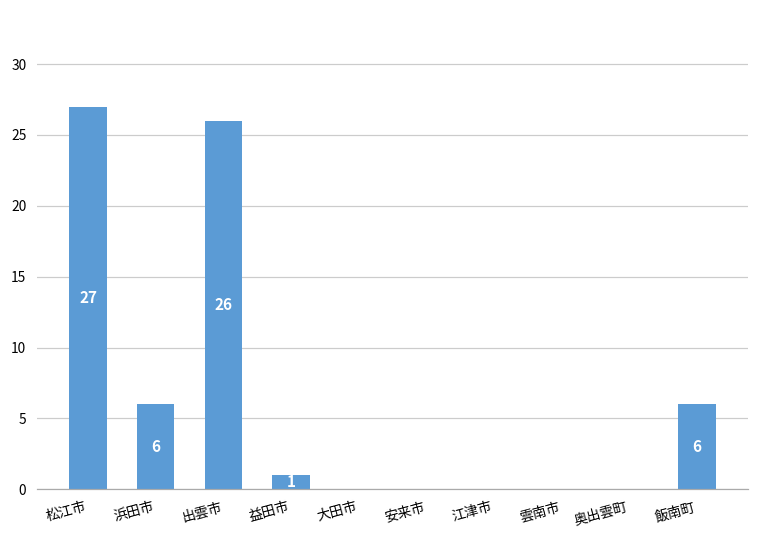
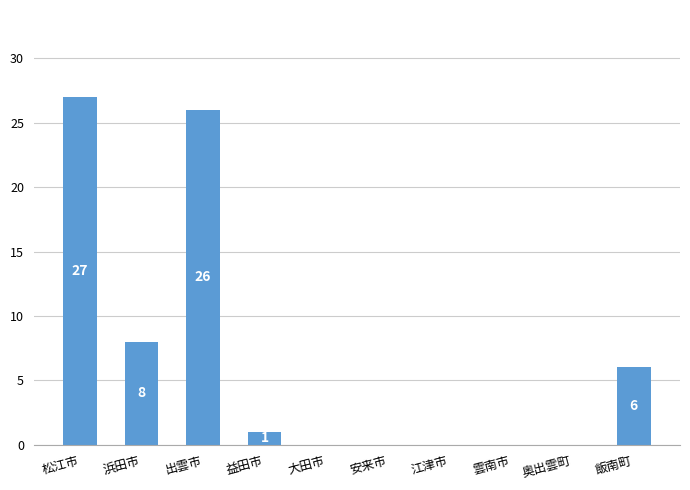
  {
    "松江市": 27,
-   "浜田市": 6,
+   "浜田市": 8,
    "出雲市": 26,
    "益田市": 1,
    "飯南町": 6
  }
